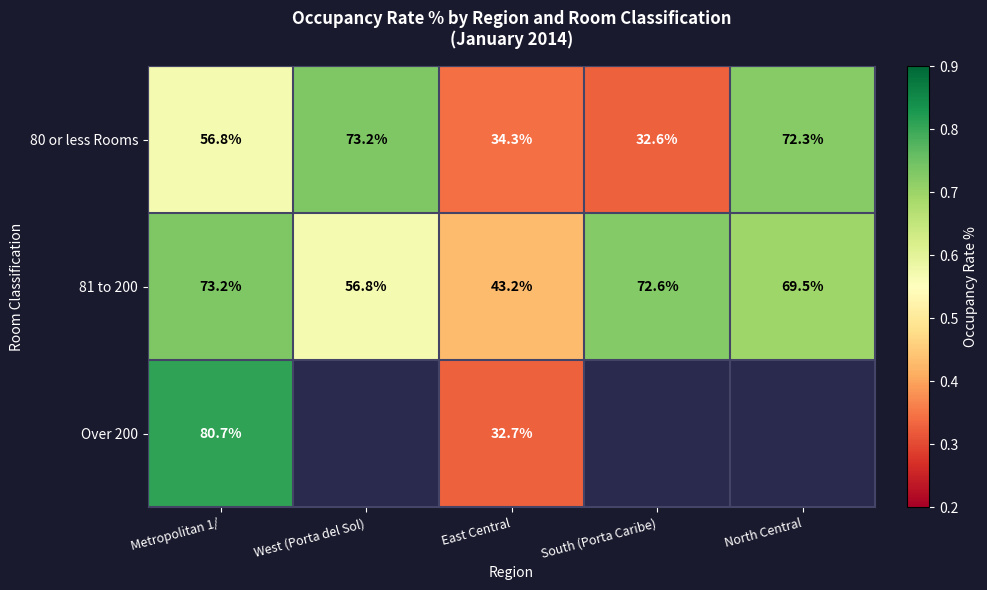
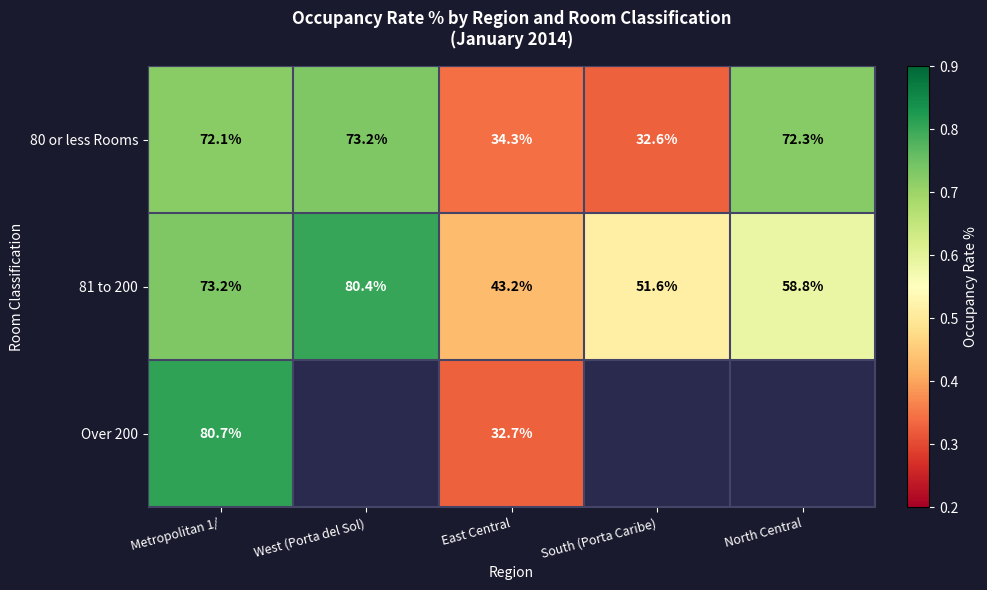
  {
    "80 or less Rooms": {
-     "Metropolitan 1/": "56.8%",
+     "Metropolitan 1/": "72.1%",
      "West (Porta del Sol)": "73.2%",
      "East Central": "34.3%",
      "South (Porta Caribe)": "32.6%",
      "North Central": "72.3%"
    },
    "81 to 200": {
      "Metropolitan 1/": "73.2%",
-     "West (Porta del Sol)": "56.8%",
+     "West (Porta del Sol)": "80.4%",
      "East Central": "43.2%",
-     "South (Porta Caribe)": "72.6%",
-     "North Central": "69.5%"
+     "South (Porta Caribe)": "51.6%",
+     "North Central": "58.8%"
    },
    "Over 200": {
      "Metropolitan 1/": "80.7%",
      "East Central": "32.7%"
    }
  }
